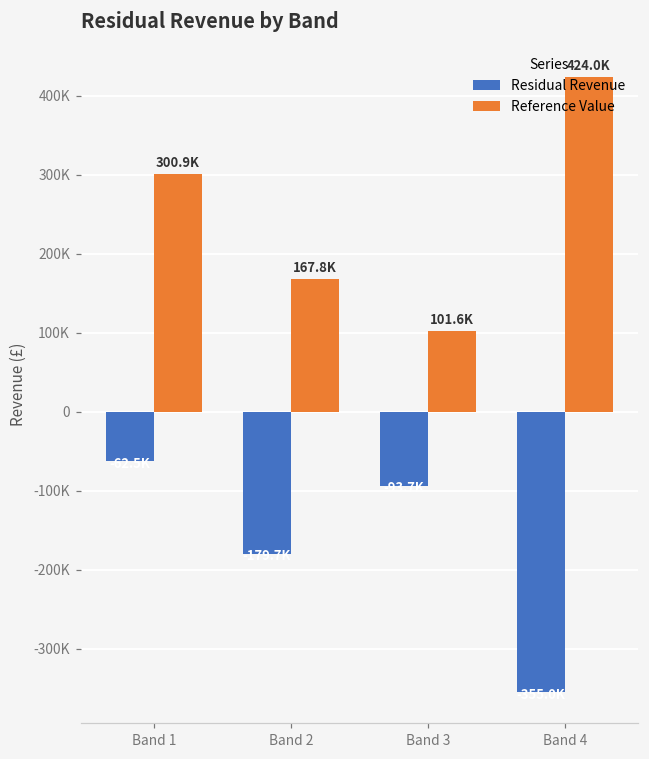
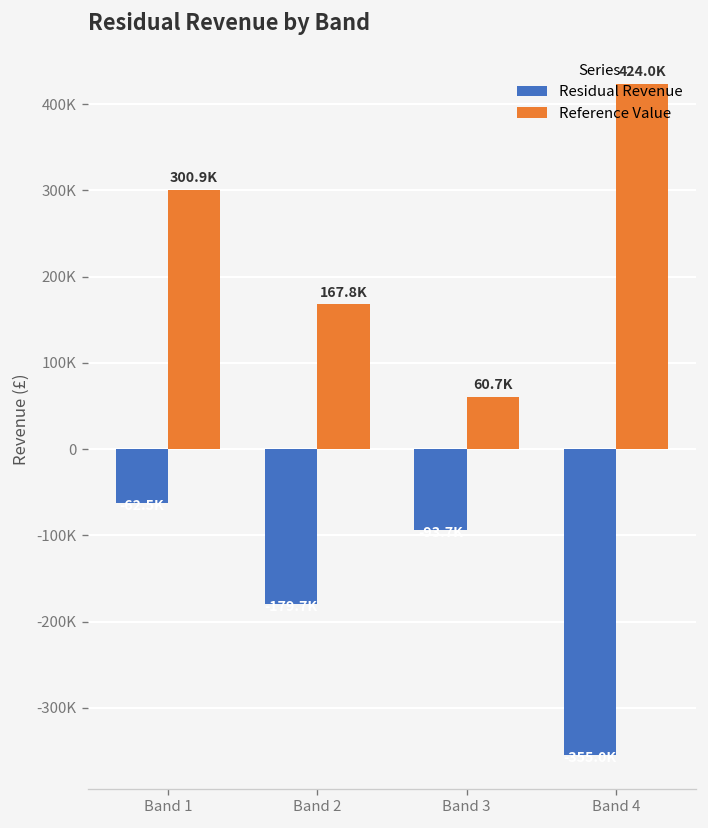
  {
    "Residual Revenue": {
      "Band 1": "-60000",
      "Band 2": "-180000",
      "Band 3": "-90000",
      "Band 4": "-360000"
    },
    "Reference Value": {
      "Band 1": "300.9K",
      "Band 2": "167.8K",
-     "Band 3": "101.6K",
+     "Band 3": "60.7K",
      "Band 4": "424.0K"
    }
  }
